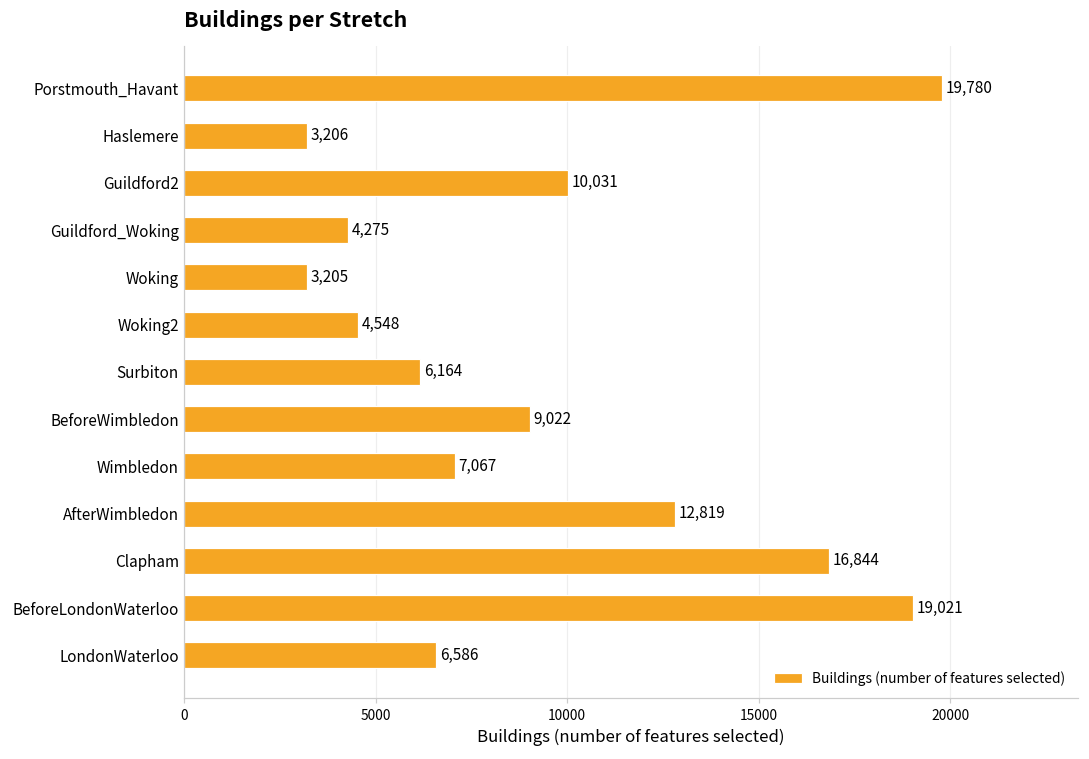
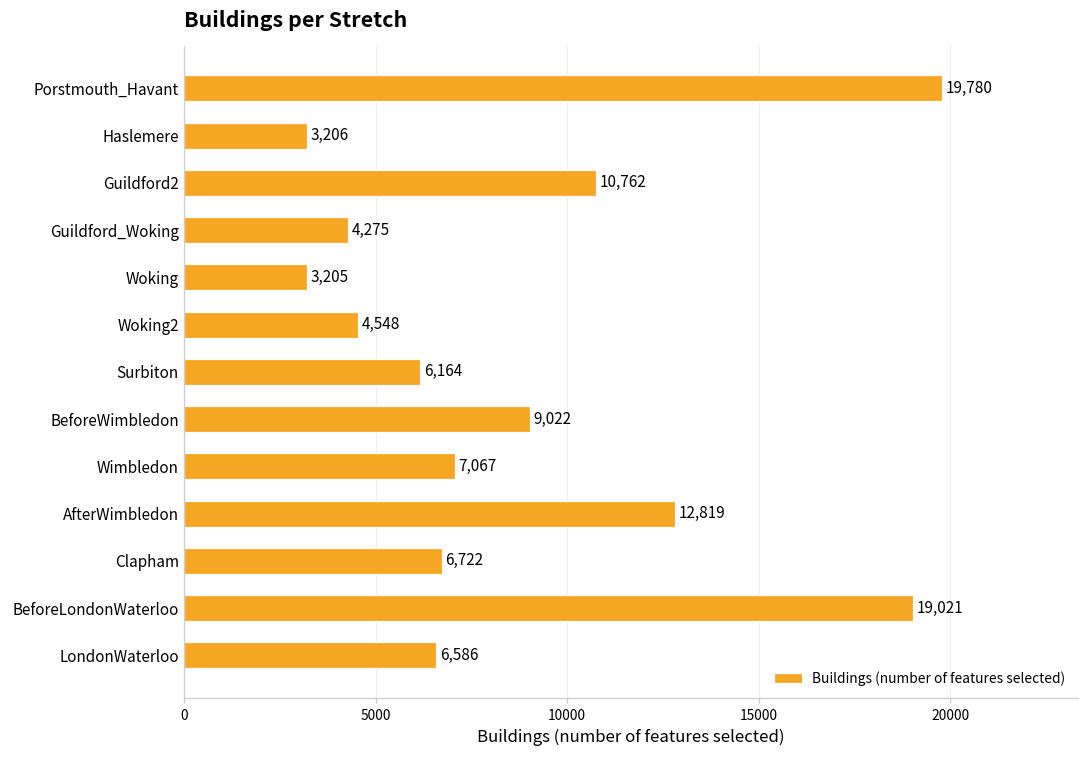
  {
    "Porstmouth_Havant": "19,780",
    "Haslemere": "3,206",
-   "Guildford2": "10,031",
+   "Guildford2": "10,762",
    "Guildford_Woking": "4,275",
    "Woking": "3,205",
    "Woking2": "4,548",
    "Surbiton": "6,164",
    "BeforeWimbledon": "9,022",
    "Wimbledon": "7,067",
    "AfterWimbledon": "12,819",
-   "Clapham": "16,844",
+   "Clapham": "6,722",
    "BeforeLondonWaterloo": "19,021",
    "LondonWaterloo": "6,586"
  }
